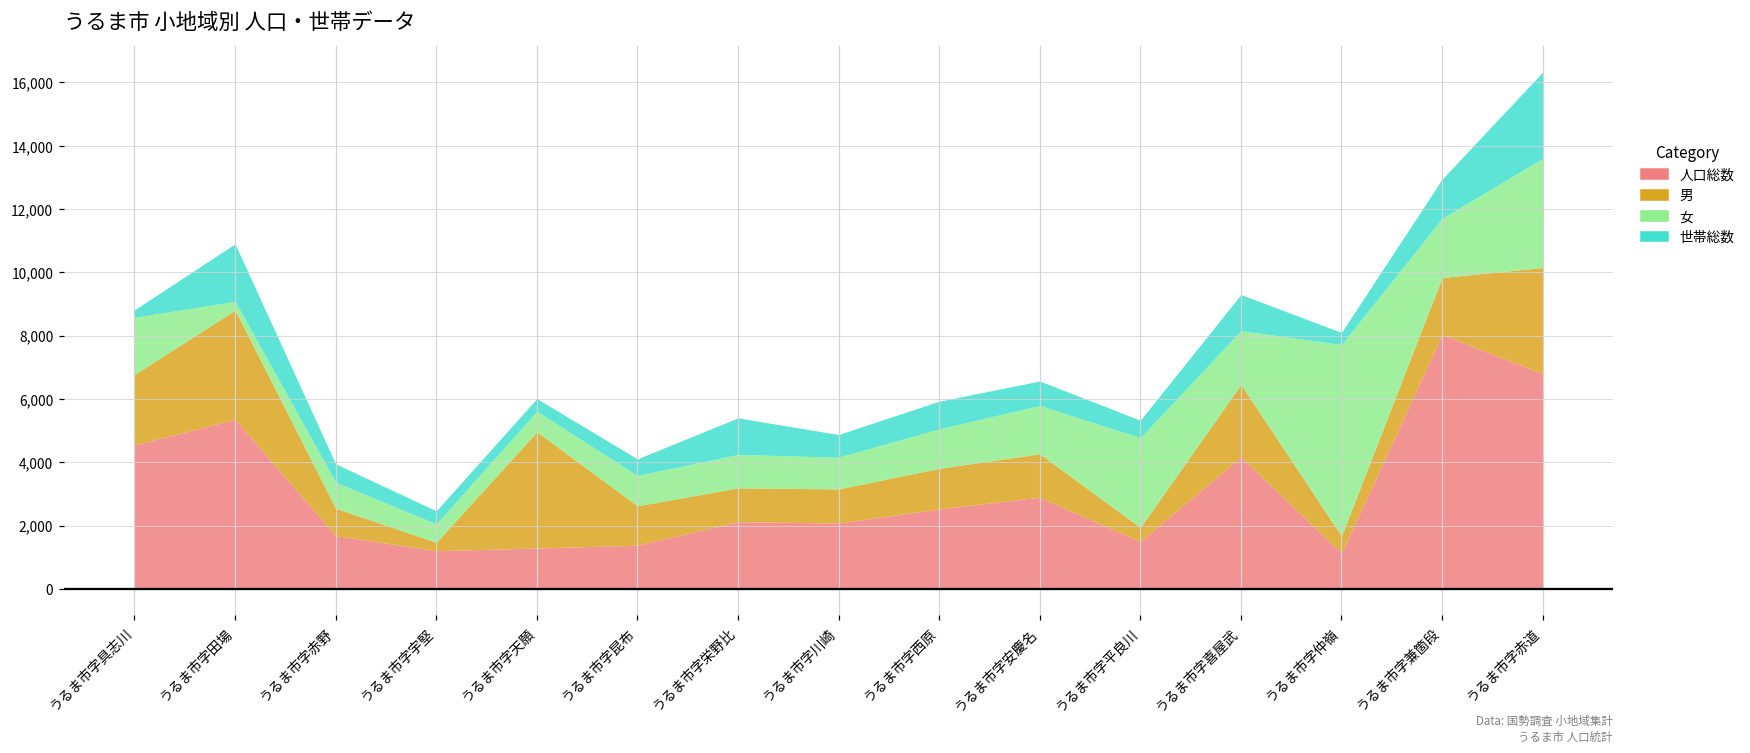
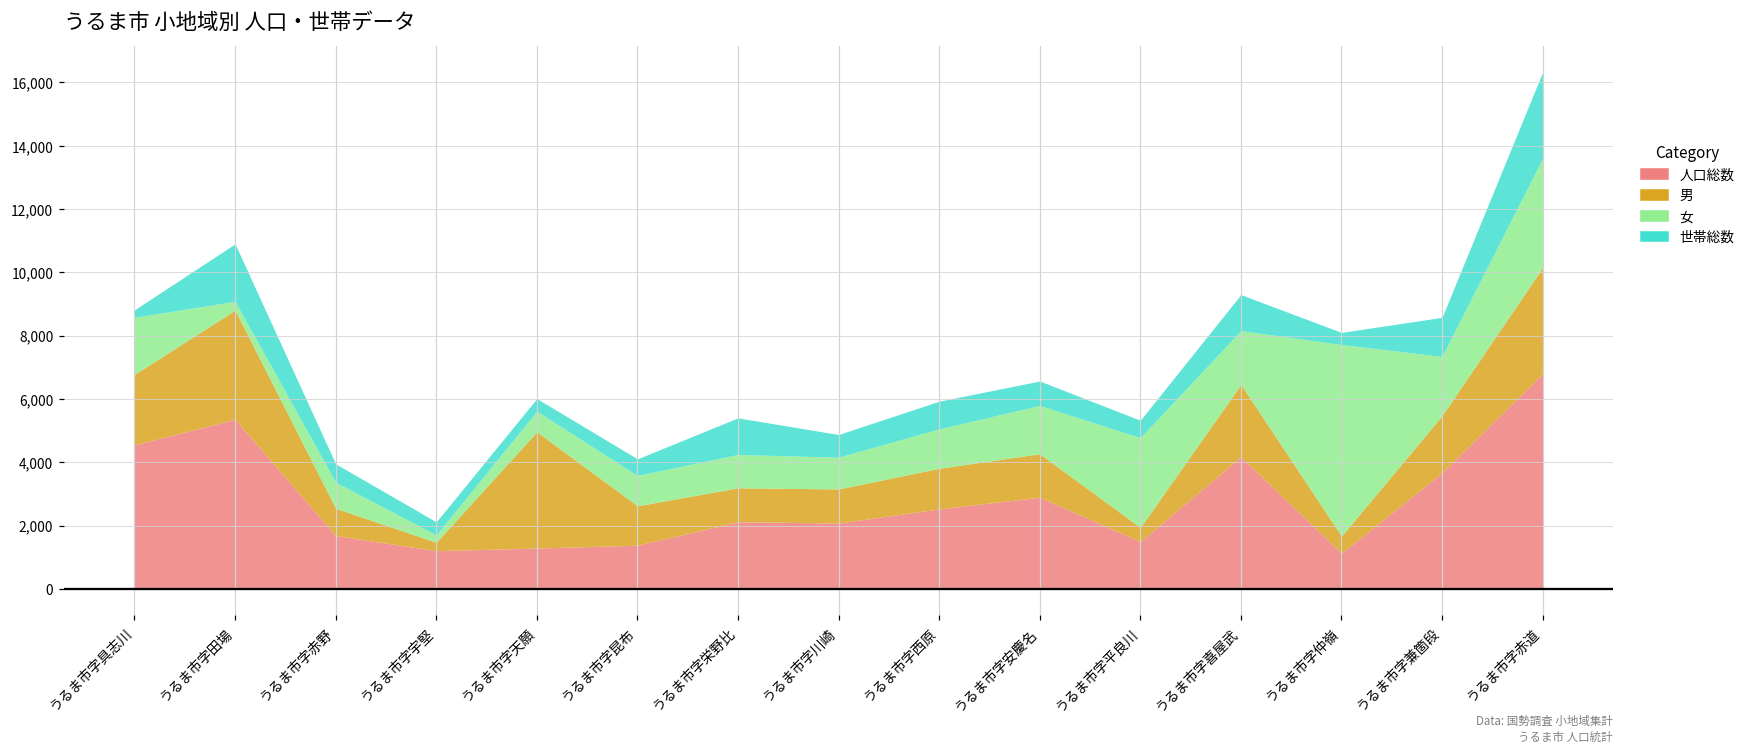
  {
    "人口総数": {
      "うるま市字具志川": "4,600",
      "うるま市字田場": "5,400",
      "うるま市字赤野": "1,700",
      "うるま市字宇堅": "1,200",
      "うるま市字天願": "1,300",
      "うるま市字昆布": "1,400",
      "うるま市字栄野比": "2,100",
      "うるま市字川崎": "2,100",
      "うるま市字西原": "2,500",
      "うるま市字安慶名": "2,900",
      "うるま市字平良川": "1,500",
      "うるま市字喜屋武": "4,200",
      "うるま市字仲嶺": "1,100",
-     "うるま市字兼箇段": "8,000",
+     "うるま市字兼箇段": "3,700",
      "うるま市字赤道": "6,800"
    },
    "男": {
      "うるま市字具志川": "2,200",
      "うるま市字田場": "3,400",
      "うるま市字赤野": "900",
      "うるま市字宇堅": "300",
      "うるま市字天願": "3,700",
      "うるま市字昆布": "1,200",
      "うるま市字栄野比": "1,100",
      "うるま市字川崎": "1,100",
      "うるま市字西原": "1,300",
      "うるま市字安慶名": "1,400",
      "うるま市字平良川": "400",
      "うるま市字喜屋武": "2,300",
      "うるま市字仲嶺": "500",
      "うるま市字兼箇段": "1,800",
      "うるま市字赤道": "3,400"
    },
    "女": {
      "うるま市字具志川": "1,800",
      "うるま市字田場": "300",
      "うるま市字赤野": "800",
-     "うるま市字宇堅": "600",
+     "うるま市字宇堅": "200",
      "うるま市字天願": "700",
      "うるま市字昆布": "1,000",
      "うるま市字栄野比": "1,100",
      "うるま市字川崎": "1,000",
      "うるま市字西原": "1,200",
      "うるま市字安慶名": "1,500",
      "うるま市字平良川": "2,800",
      "うるま市字喜屋武": "1,700",
      "うるま市字仲嶺": "6,100",
      "うるま市字兼箇段": "1,900",
      "うるま市字赤道": "3,400"
    },
    "世帯総数": {
      "うるま市字具志川": "200",
      "うるま市字田場": "1,800",
      "うるま市字赤野": "600",
      "うるま市字宇堅": "400",
      "うるま市字天願": "400",
      "うるま市字昆布": "500",
      "うるま市字栄野比": "1,200",
      "うるま市字川崎": "700",
      "うるま市字西原": "900",
      "うるま市字安慶名": "800",
      "うるま市字平良川": "600",
      "うるま市字喜屋武": "1,100",
      "うるま市字仲嶺": "400",
      "うるま市字兼箇段": "1,200",
      "うるま市字赤道": "2,700"
    }
  }
